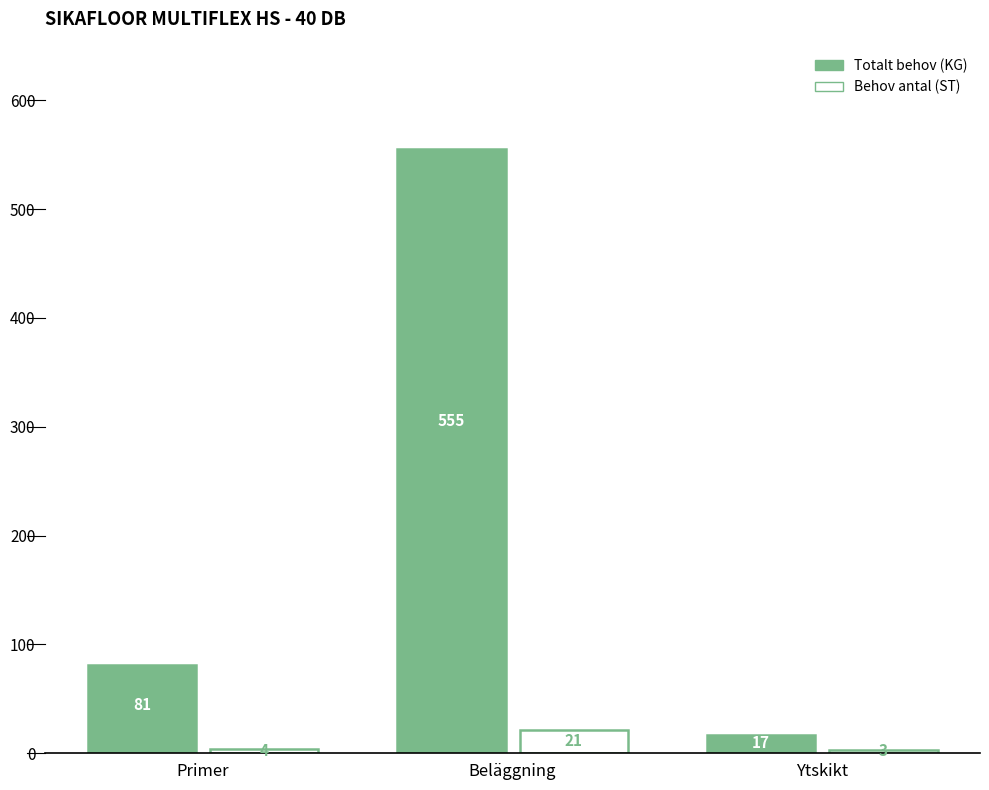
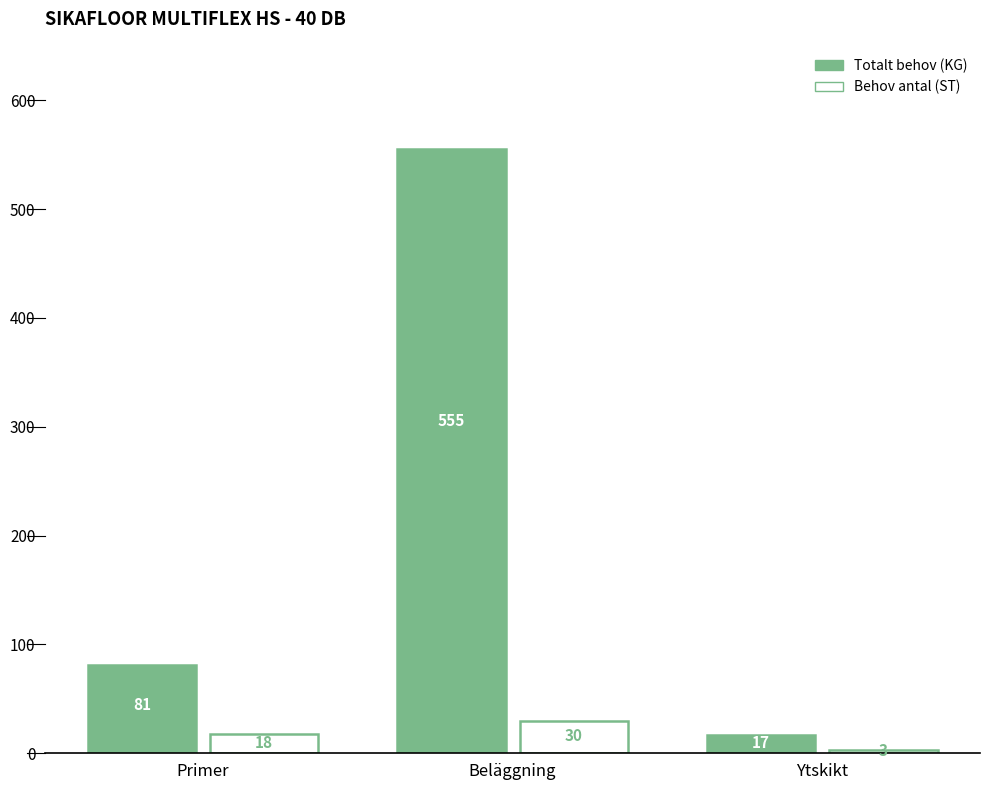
  {
    "Totalt behov (KG)": {
      "Primer": 81,
      "Beläggning": 555,
      "Ytskikt": 17
    },
    "Behov antal (ST)": {
-     "Primer": 4,
-     "Beläggning": 21,
+     "Primer": 18,
+     "Beläggning": 30,
      "Ytskikt": 3
    }
  }
